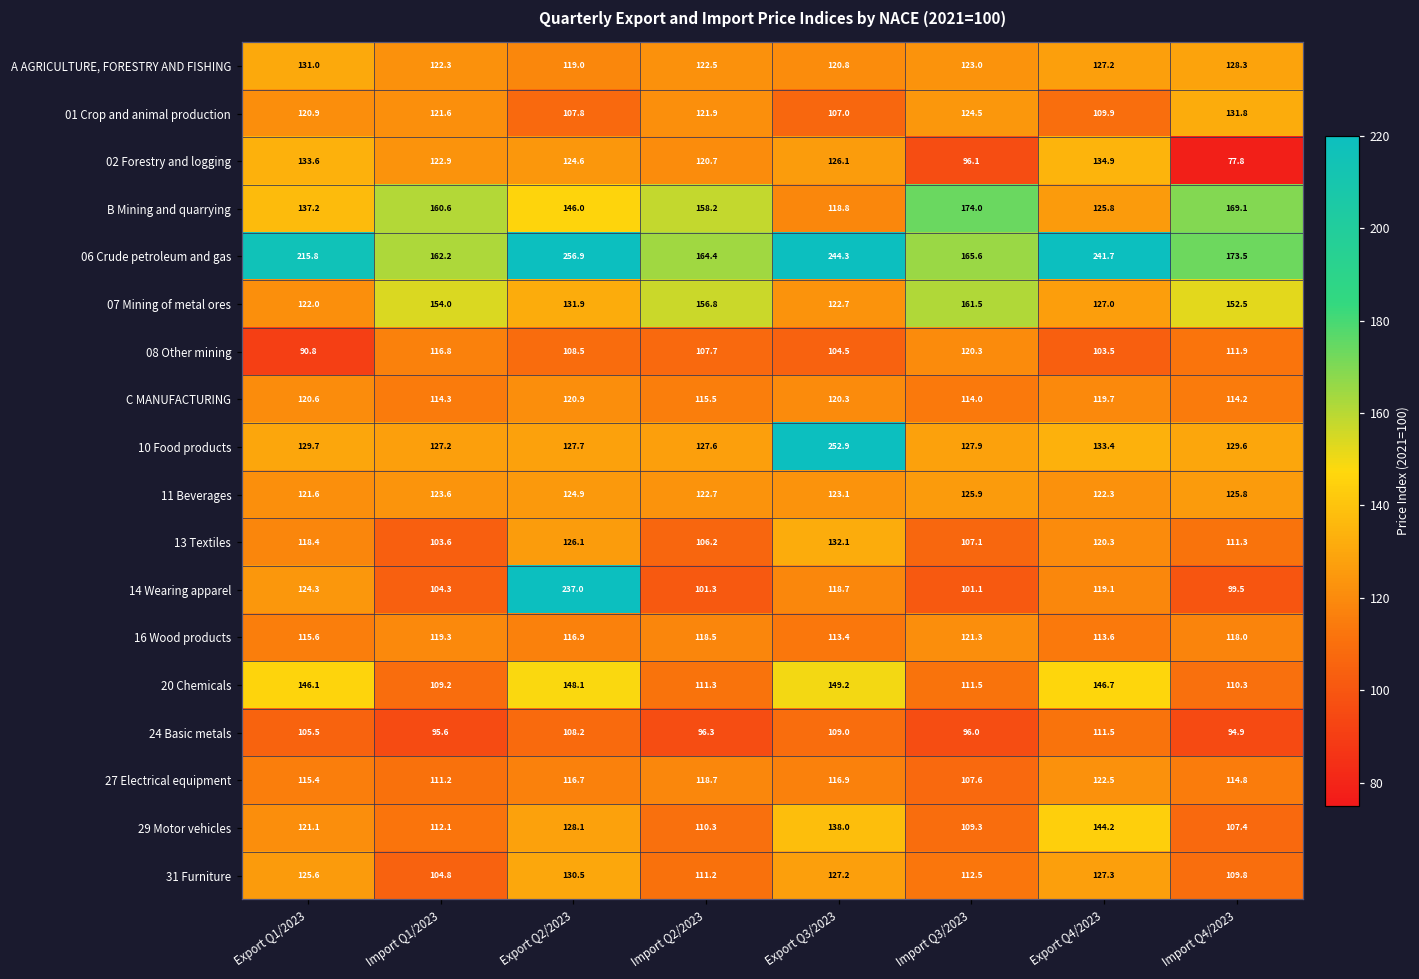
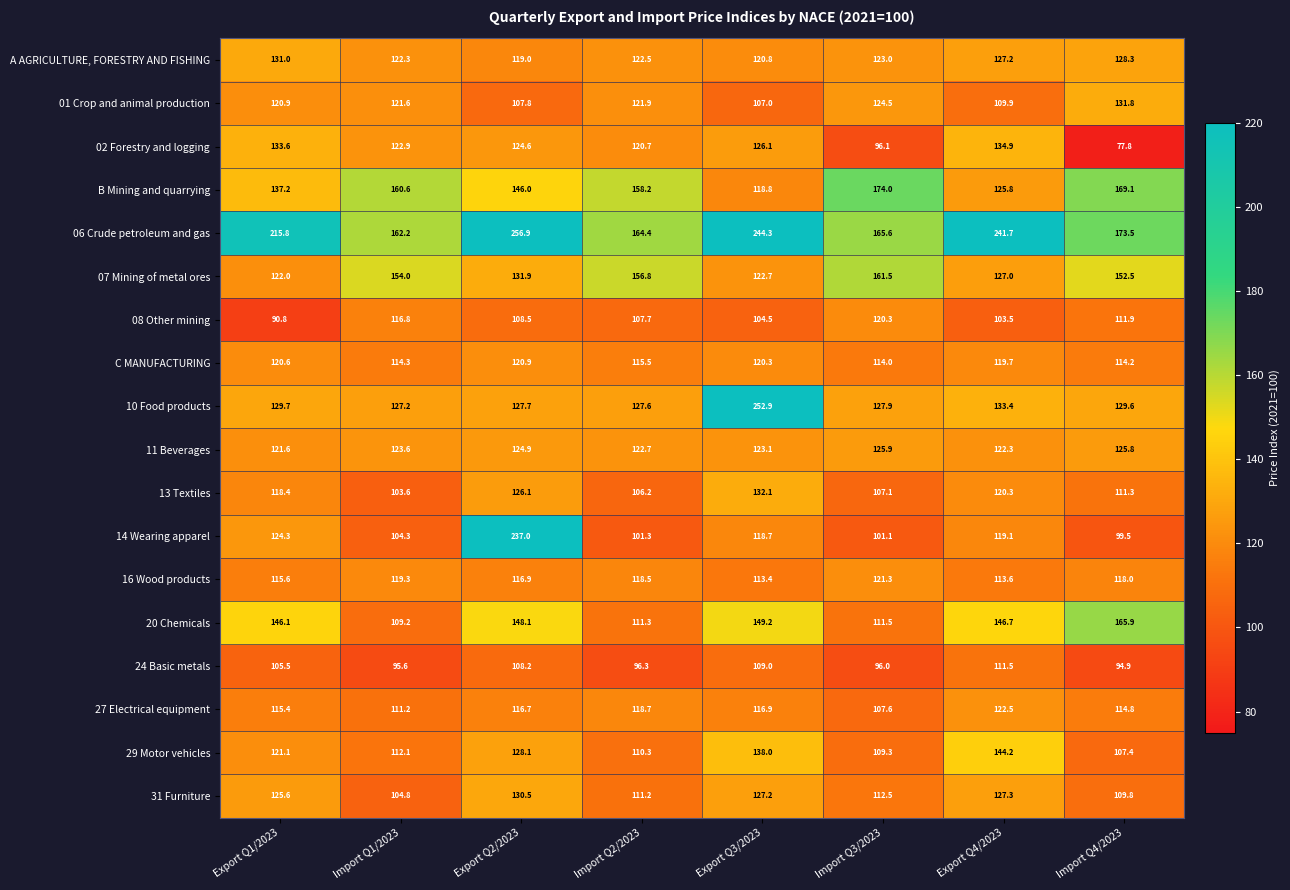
  {
    "A AGRICULTURE, FORESTRY AND FISHING": {
      "Export Q1/2023": 131.0,
      "Import Q1/2023": 122.3,
      "Export Q2/2023": 119.0,
      "Import Q2/2023": 122.5,
      "Export Q3/2023": 120.8,
      "Import Q3/2023": 123.0,
      "Export Q4/2023": 127.2,
      "Import Q4/2023": 128.3
    },
    "01 Crop and animal production": {
      "Export Q1/2023": 120.9,
      "Import Q1/2023": 121.6,
      "Export Q2/2023": 107.8,
      "Import Q2/2023": 121.9,
      "Export Q3/2023": 107.0,
      "Import Q3/2023": 124.5,
      "Export Q4/2023": 109.9,
      "Import Q4/2023": 131.8
    },
    "02 Forestry and logging": {
      "Export Q1/2023": 133.6,
      "Import Q1/2023": 122.9,
      "Export Q2/2023": 124.6,
      "Import Q2/2023": 120.7,
      "Export Q3/2023": 126.1,
      "Import Q3/2023": 96.1,
      "Export Q4/2023": 134.9,
      "Import Q4/2023": 77.8
    },
    "B Mining and quarrying": {
      "Export Q1/2023": 137.2,
      "Import Q1/2023": 160.6,
      "Export Q2/2023": 146.0,
      "Import Q2/2023": 158.2,
      "Export Q3/2023": 118.8,
      "Import Q3/2023": 174.0,
      "Export Q4/2023": 125.8,
      "Import Q4/2023": 169.1
    },
    "06 Crude petroleum and gas": {
      "Export Q1/2023": 215.8,
      "Import Q1/2023": 162.2,
      "Export Q2/2023": 256.9,
      "Import Q2/2023": 164.4,
      "Export Q3/2023": 244.3,
      "Import Q3/2023": 165.6,
      "Export Q4/2023": 241.7,
      "Import Q4/2023": 173.5
    },
    "07 Mining of metal ores": {
      "Export Q1/2023": 122.0,
      "Import Q1/2023": 154.0,
      "Export Q2/2023": 131.9,
      "Import Q2/2023": 156.8,
      "Export Q3/2023": 122.7,
      "Import Q3/2023": 161.5,
      "Export Q4/2023": 127.0,
      "Import Q4/2023": 152.5
    },
    "08 Other mining": {
      "Export Q1/2023": 90.8,
      "Import Q1/2023": 116.8,
      "Export Q2/2023": 108.5,
      "Import Q2/2023": 107.7,
      "Export Q3/2023": 104.5,
      "Import Q3/2023": 120.3,
      "Export Q4/2023": 103.5,
      "Import Q4/2023": 111.9
    },
    "C MANUFACTURING": {
      "Export Q1/2023": 120.6,
      "Import Q1/2023": 114.3,
      "Export Q2/2023": 120.9,
      "Import Q2/2023": 115.5,
      "Export Q3/2023": 120.3,
      "Import Q3/2023": 114.0,
      "Export Q4/2023": 119.7,
      "Import Q4/2023": 114.2
    },
    "10 Food products": {
      "Export Q1/2023": 129.7,
      "Import Q1/2023": 127.2,
      "Export Q2/2023": 127.7,
      "Import Q2/2023": 127.6,
      "Export Q3/2023": 252.9,
      "Import Q3/2023": 127.9,
      "Export Q4/2023": 133.4,
      "Import Q4/2023": 129.6
    },
    "11 Beverages": {
      "Export Q1/2023": 121.6,
      "Import Q1/2023": 123.6,
      "Export Q2/2023": 124.9,
      "Import Q2/2023": 122.7,
      "Export Q3/2023": 123.1,
      "Import Q3/2023": 125.9,
      "Export Q4/2023": 122.3,
      "Import Q4/2023": 125.8
    },
    "13 Textiles": {
      "Export Q1/2023": 118.4,
      "Import Q1/2023": 103.6,
      "Export Q2/2023": 126.1,
      "Import Q2/2023": 106.2,
      "Export Q3/2023": 132.1,
      "Import Q3/2023": 107.1,
      "Export Q4/2023": 120.3,
      "Import Q4/2023": 111.3
    },
    "14 Wearing apparel": {
      "Export Q1/2023": 124.3,
      "Import Q1/2023": 104.3,
      "Export Q2/2023": 237.0,
      "Import Q2/2023": 101.3,
      "Export Q3/2023": 118.7,
      "Import Q3/2023": 101.1,
      "Export Q4/2023": 119.1,
      "Import Q4/2023": 99.5
    },
    "16 Wood products": {
      "Export Q1/2023": 115.6,
      "Import Q1/2023": 119.3,
      "Export Q2/2023": 116.9,
      "Import Q2/2023": 118.5,
      "Export Q3/2023": 113.4,
      "Import Q3/2023": 121.3,
      "Export Q4/2023": 113.6,
      "Import Q4/2023": 118.0
    },
    "20 Chemicals": {
      "Export Q1/2023": 146.1,
      "Import Q1/2023": 109.2,
      "Export Q2/2023": 148.1,
      "Import Q2/2023": 111.3,
      "Export Q3/2023": 149.2,
      "Import Q3/2023": 111.5,
      "Export Q4/2023": 146.7,
-     "Import Q4/2023": 110.3
+     "Import Q4/2023": 165.9
    },
    "24 Basic metals": {
      "Export Q1/2023": 105.5,
      "Import Q1/2023": 95.6,
      "Export Q2/2023": 108.2,
      "Import Q2/2023": 96.3,
      "Export Q3/2023": 109.0,
      "Import Q3/2023": 96.0,
      "Export Q4/2023": 111.5,
      "Import Q4/2023": 94.9
    },
    "27 Electrical equipment": {
      "Export Q1/2023": 115.4,
      "Import Q1/2023": 111.2,
      "Export Q2/2023": 116.7,
      "Import Q2/2023": 118.7,
      "Export Q3/2023": 116.9,
      "Import Q3/2023": 107.6,
      "Export Q4/2023": 122.5,
      "Import Q4/2023": 114.8
    },
    "29 Motor vehicles": {
      "Export Q1/2023": 121.1,
      "Import Q1/2023": 112.1,
      "Export Q2/2023": 128.1,
      "Import Q2/2023": 110.3,
      "Export Q3/2023": 138.0,
      "Import Q3/2023": 109.3,
      "Export Q4/2023": 144.2,
      "Import Q4/2023": 107.4
    },
    "31 Furniture": {
      "Export Q1/2023": 125.6,
      "Import Q1/2023": 104.8,
      "Export Q2/2023": 130.5,
      "Import Q2/2023": 111.2,
      "Export Q3/2023": 127.2,
      "Import Q3/2023": 112.5,
      "Export Q4/2023": 127.3,
      "Import Q4/2023": 109.8
    }
  }
